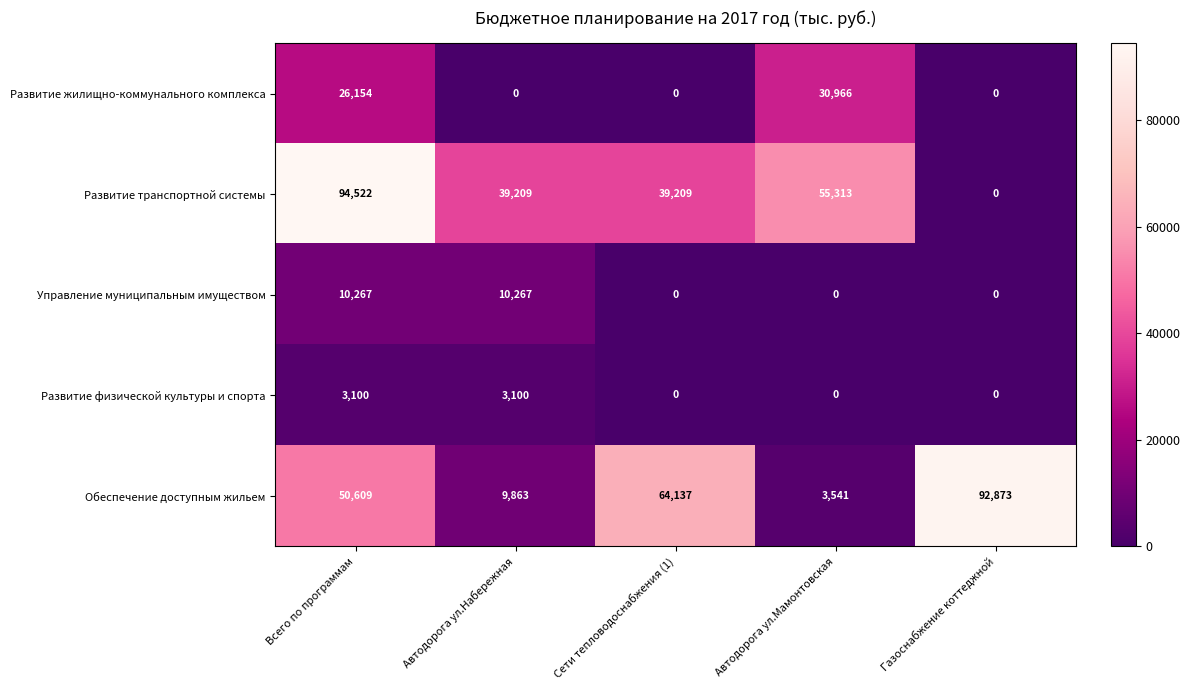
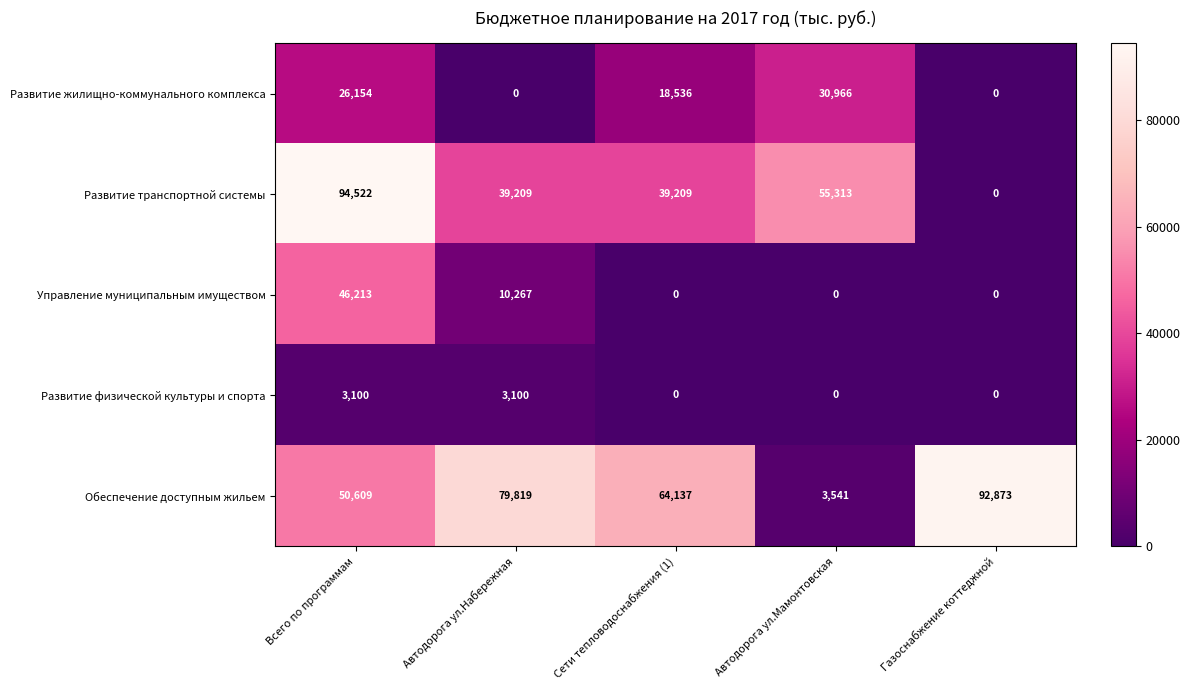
  {
    "Развитие жилищно-коммунального комплекса": {
      "Всего по программам": "26,154",
      "Автодорога ул.Набережная": "0",
-     "Сети тепловодоснабжения (1)": "0",
+     "Сети тепловодоснабжения (1)": "18,536",
      "Автодорога ул.Мамонтовская": "30,966",
      "Газоснабжение коттеджной": "0"
    },
    "Развитие транспортной системы": {
      "Всего по программам": "94,522",
      "Автодорога ул.Набережная": "39,209",
      "Сети тепловодоснабжения (1)": "39,209",
      "Автодорога ул.Мамонтовская": "55,313",
      "Газоснабжение коттеджной": "0"
    },
    "Управление муниципальным имуществом": {
-     "Всего по программам": "10,267",
+     "Всего по программам": "46,213",
      "Автодорога ул.Набережная": "10,267",
      "Сети тепловодоснабжения (1)": "0",
      "Автодорога ул.Мамонтовская": "0",
      "Газоснабжение коттеджной": "0"
    },
    "Развитие физической культуры и спорта": {
      "Всего по программам": "3,100",
      "Автодорога ул.Набережная": "3,100",
      "Сети тепловодоснабжения (1)": "0",
      "Автодорога ул.Мамонтовская": "0",
      "Газоснабжение коттеджной": "0"
    },
    "Обеспечение доступным жильем": {
      "Всего по программам": "50,609",
-     "Автодорога ул.Набережная": "9,863",
+     "Автодорога ул.Набережная": "79,819",
      "Сети тепловодоснабжения (1)": "64,137",
      "Автодорога ул.Мамонтовская": "3,541",
      "Газоснабжение коттеджной": "92,873"
    }
  }
